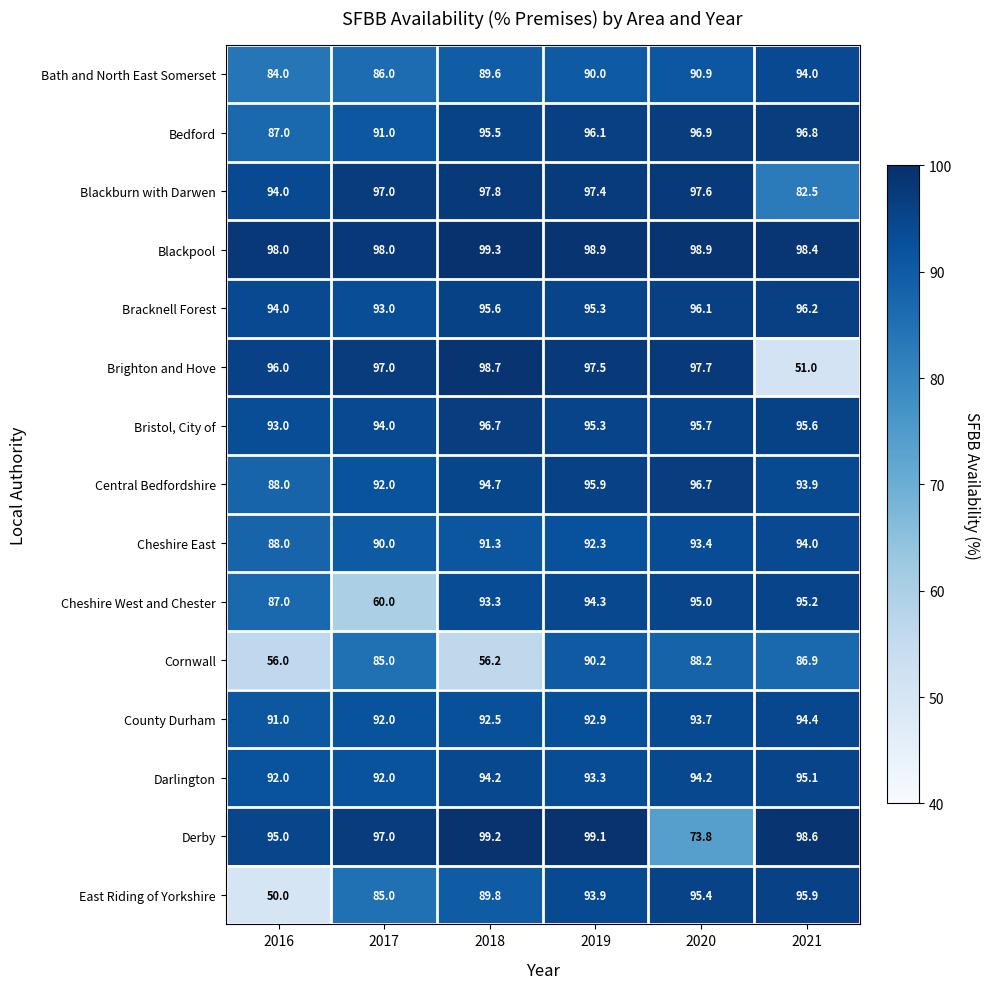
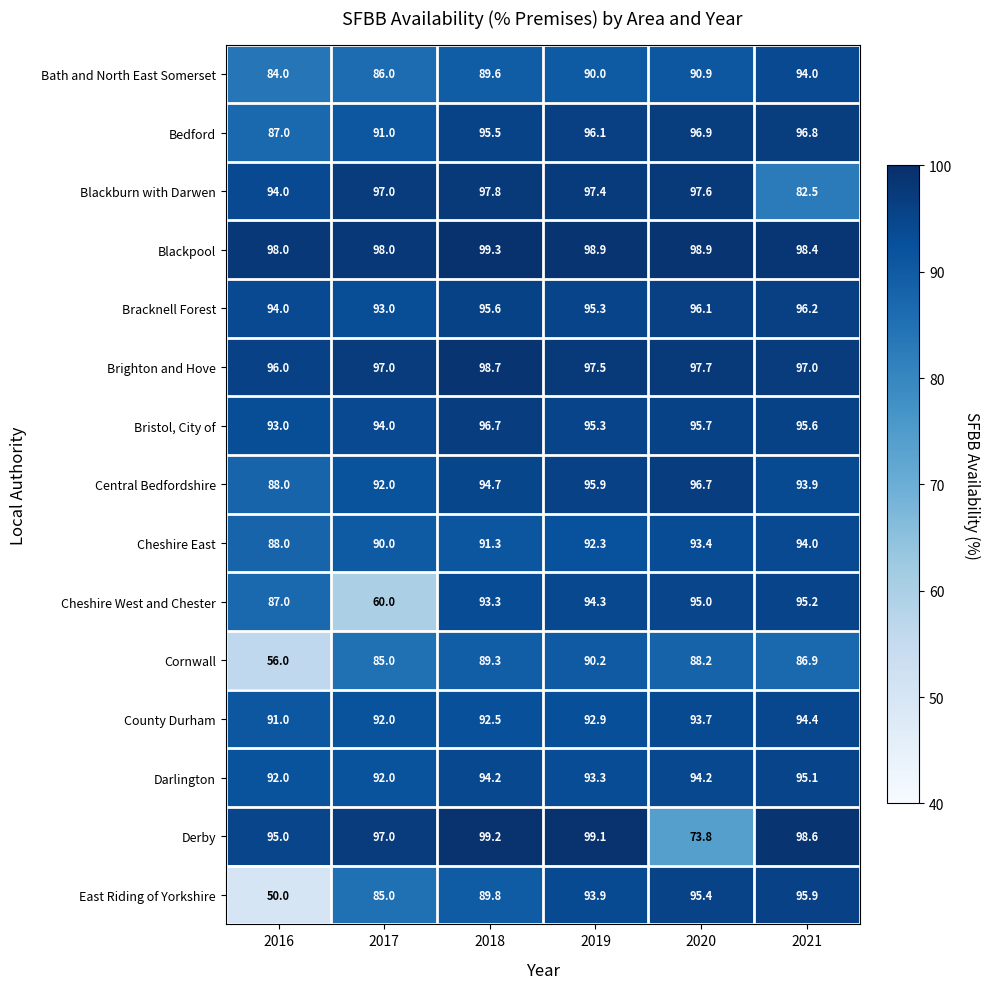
  {
    "Bath and North East Somerset": {
      "2016": 84.0,
      "2017": 86.0,
      "2018": 89.6,
      "2019": 90.0,
      "2020": 90.9,
      "2021": 94.0
    },
    "Bedford": {
      "2016": 87.0,
      "2017": 91.0,
      "2018": 95.5,
      "2019": 96.1,
      "2020": 96.9,
      "2021": 96.8
    },
    "Blackburn with Darwen": {
      "2016": 94.0,
      "2017": 97.0,
      "2018": 97.8,
      "2019": 97.4,
      "2020": 97.6,
      "2021": 82.5
    },
    "Blackpool": {
      "2016": 98.0,
      "2017": 98.0,
      "2018": 99.3,
      "2019": 98.9,
      "2020": 98.9,
      "2021": 98.4
    },
    "Bracknell Forest": {
      "2016": 94.0,
      "2017": 93.0,
      "2018": 95.6,
      "2019": 95.3,
      "2020": 96.1,
      "2021": 96.2
    },
    "Brighton and Hove": {
      "2016": 96.0,
      "2017": 97.0,
      "2018": 98.7,
      "2019": 97.5,
      "2020": 97.7,
-     "2021": 51.0
+     "2021": 97.0
    },
    "Bristol, City of": {
      "2016": 93.0,
      "2017": 94.0,
      "2018": 96.7,
      "2019": 95.3,
      "2020": 95.7,
      "2021": 95.6
    },
    "Central Bedfordshire": {
      "2016": 88.0,
      "2017": 92.0,
      "2018": 94.7,
      "2019": 95.9,
      "2020": 96.7,
      "2021": 93.9
    },
    "Cheshire East": {
      "2016": 88.0,
      "2017": 90.0,
      "2018": 91.3,
      "2019": 92.3,
      "2020": 93.4,
      "2021": 94.0
    },
    "Cheshire West and Chester": {
      "2016": 87.0,
      "2017": 60.0,
      "2018": 93.3,
      "2019": 94.3,
      "2020": 95.0,
      "2021": 95.2
    },
    "Cornwall": {
      "2016": 56.0,
      "2017": 85.0,
-     "2018": 56.2,
+     "2018": 89.3,
      "2019": 90.2,
      "2020": 88.2,
      "2021": 86.9
    },
    "County Durham": {
      "2016": 91.0,
      "2017": 92.0,
      "2018": 92.5,
      "2019": 92.9,
      "2020": 93.7,
      "2021": 94.4
    },
    "Darlington": {
      "2016": 92.0,
      "2017": 92.0,
      "2018": 94.2,
      "2019": 93.3,
      "2020": 94.2,
      "2021": 95.1
    },
    "Derby": {
      "2016": 95.0,
      "2017": 97.0,
      "2018": 99.2,
      "2019": 99.1,
      "2020": 73.8,
      "2021": 98.6
    },
    "East Riding of Yorkshire": {
      "2016": 50.0,
      "2017": 85.0,
      "2018": 89.8,
      "2019": 93.9,
      "2020": 95.4,
      "2021": 95.9
    }
  }
